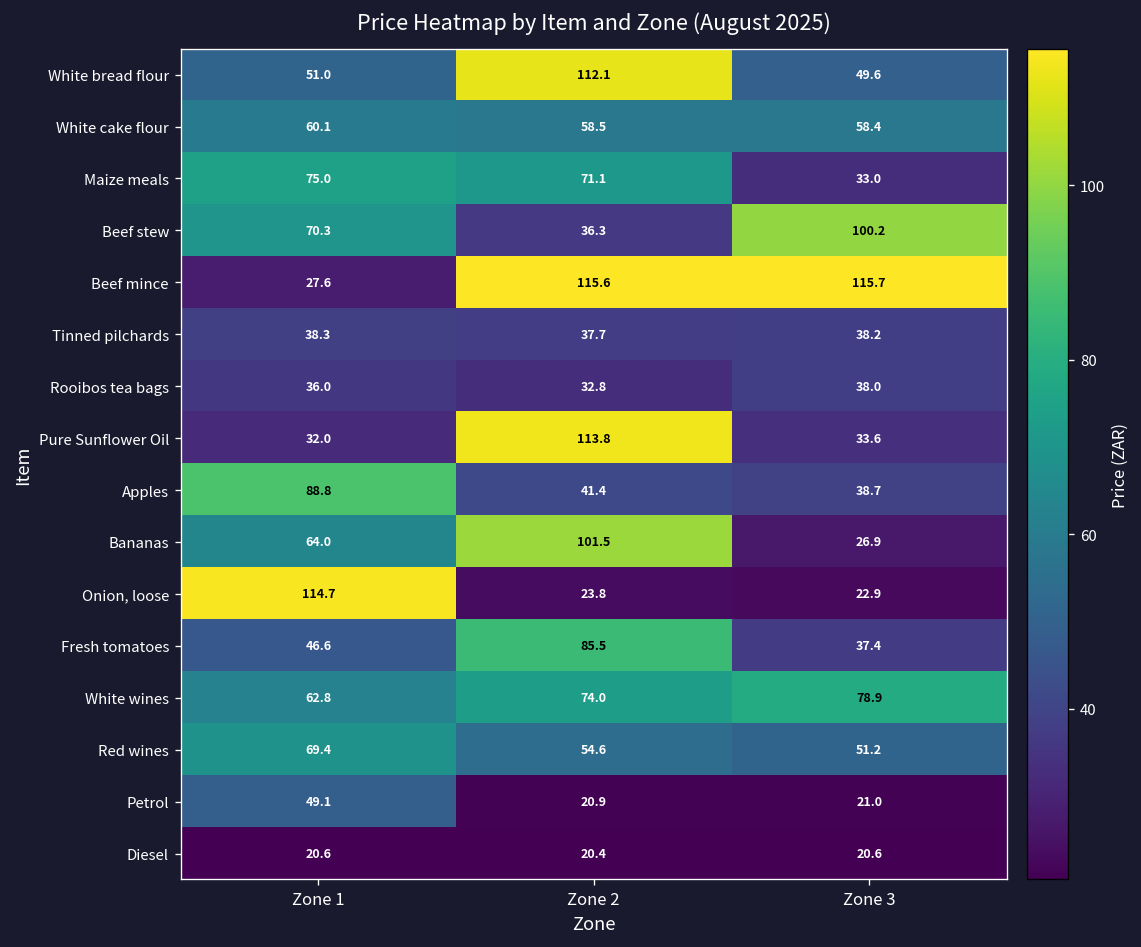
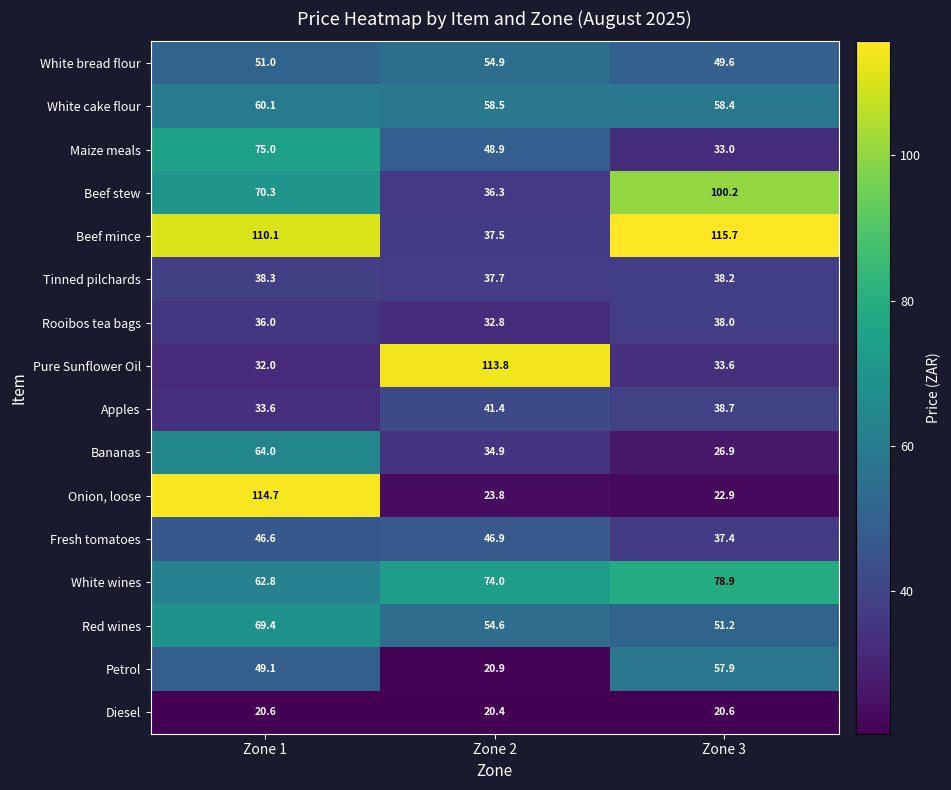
  {
    "White bread flour": {
      "Zone 1": 51.0,
-     "Zone 2": 112.1,
+     "Zone 2": 54.9,
      "Zone 3": 49.6
    },
    "White cake flour": {
      "Zone 1": 60.1,
      "Zone 2": 58.5,
      "Zone 3": 58.4
    },
    "Maize meals": {
      "Zone 1": 75.0,
-     "Zone 2": 71.1,
+     "Zone 2": 48.9,
      "Zone 3": 33.0
    },
    "Beef stew": {
      "Zone 1": 70.3,
      "Zone 2": 36.3,
      "Zone 3": 100.2
    },
    "Beef mince": {
-     "Zone 1": 27.6,
-     "Zone 2": 115.6,
+     "Zone 1": 110.1,
+     "Zone 2": 37.5,
      "Zone 3": 115.7
    },
    "Tinned pilchards": {
      "Zone 1": 38.3,
      "Zone 2": 37.7,
      "Zone 3": 38.2
    },
    "Rooibos tea bags": {
      "Zone 1": 36.0,
      "Zone 2": 32.8,
      "Zone 3": 38.0
    },
    "Pure Sunflower Oil": {
      "Zone 1": 32.0,
      "Zone 2": 113.8,
      "Zone 3": 33.6
    },
    "Apples": {
-     "Zone 1": 88.8,
+     "Zone 1": 33.6,
      "Zone 2": 41.4,
      "Zone 3": 38.7
    },
    "Bananas": {
      "Zone 1": 64.0,
-     "Zone 2": 101.5,
+     "Zone 2": 34.9,
      "Zone 3": 26.9
    },
    "Onion, loose": {
      "Zone 1": 114.7,
      "Zone 2": 23.8,
      "Zone 3": 22.9
    },
    "Fresh tomatoes": {
      "Zone 1": 46.6,
-     "Zone 2": 85.5,
+     "Zone 2": 46.9,
      "Zone 3": 37.4
    },
    "White wines": {
      "Zone 1": 62.8,
      "Zone 2": 74.0,
      "Zone 3": 78.9
    },
    "Red wines": {
      "Zone 1": 69.4,
      "Zone 2": 54.6,
      "Zone 3": 51.2
    },
    "Petrol": {
      "Zone 1": 49.1,
      "Zone 2": 20.9,
-     "Zone 3": 21.0
+     "Zone 3": 57.9
    },
    "Diesel": {
      "Zone 1": 20.6,
      "Zone 2": 20.4,
      "Zone 3": 20.6
    }
  }
